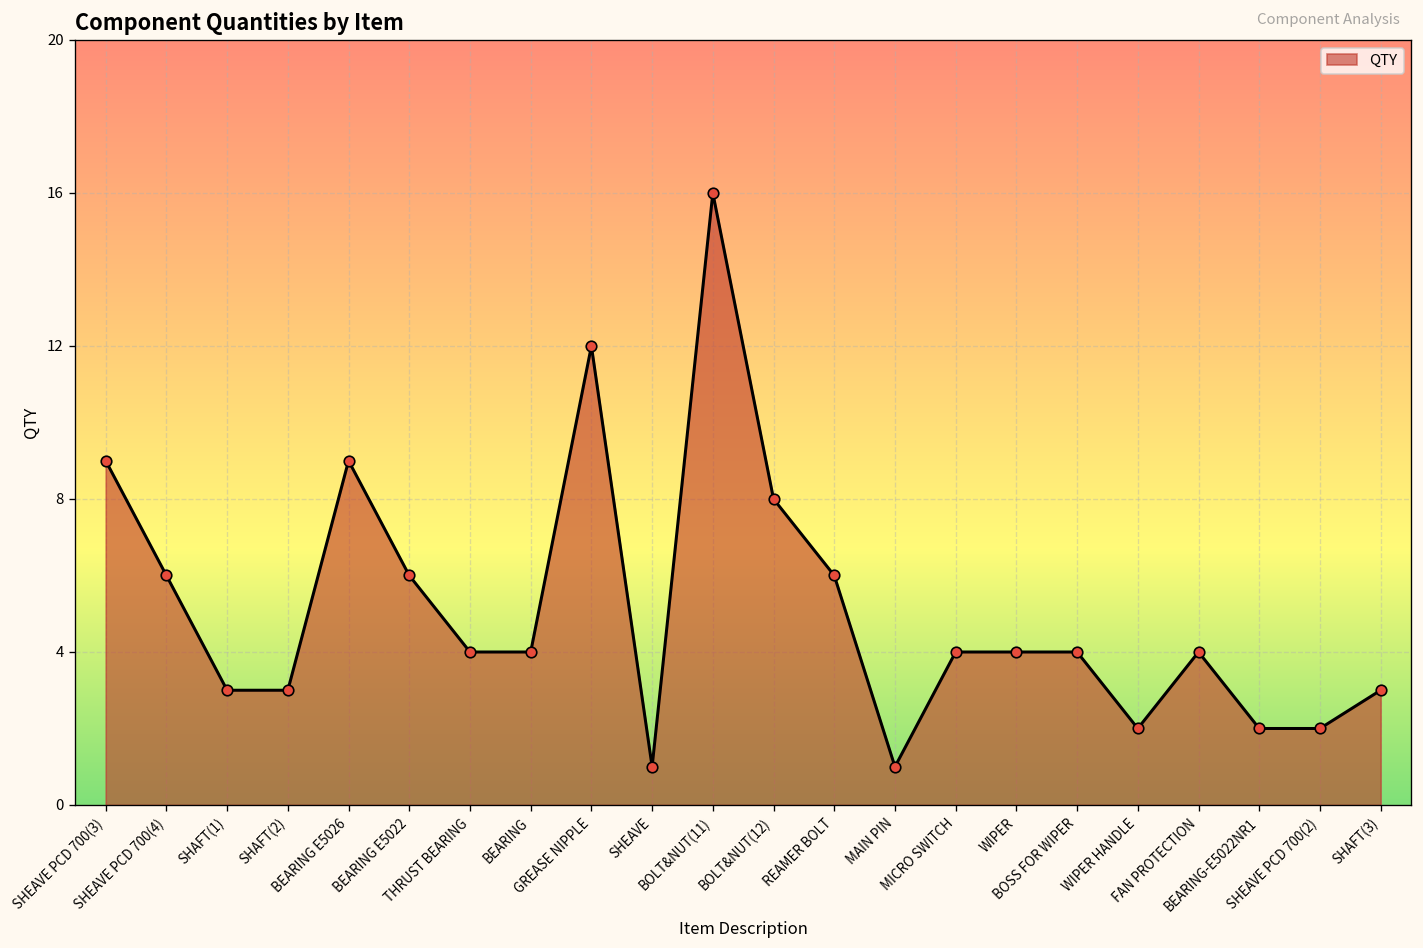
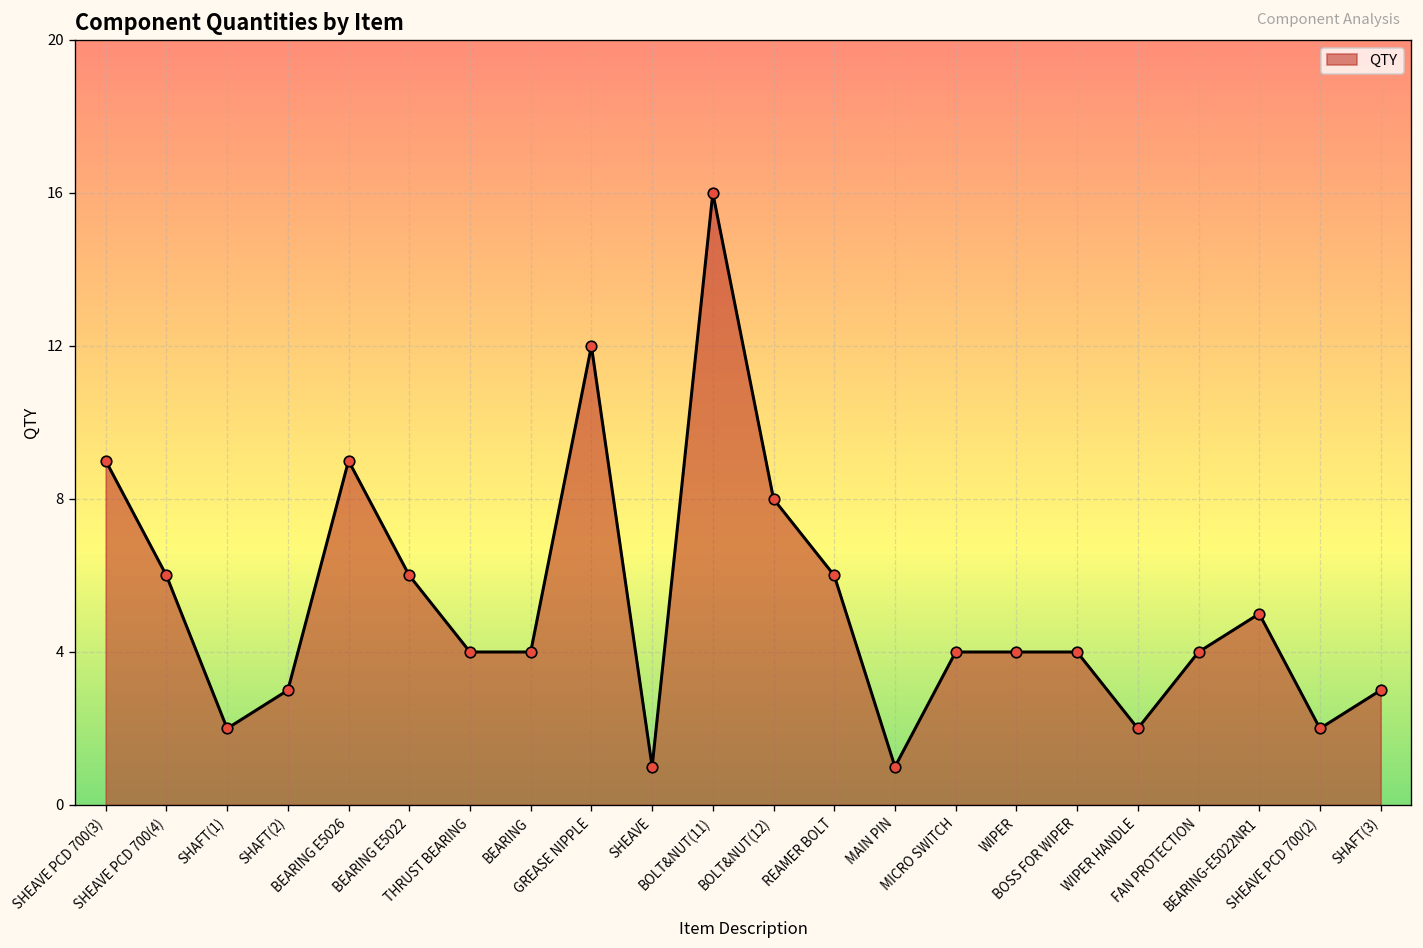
  {
    "SHEAVE PCD 700(3)": 9,
    "SHEAVE PCD 700(4)": 6,
-   "SHAFT(1)": 3,
+   "SHAFT(1)": 2,
    "SHAFT(2)": 3,
    "BEARING E5026": 9,
    "BEARING E5022": 6,
    "THRUST BEARING": 4,
    "BEARING": 4,
    "GREASE NIPPLE": 12,
    "SHEAVE": 1,
    "BOLT&NUT(11)": 16,
    "BOLT&NUT(12)": 8,
    "REAMER BOLT": 6,
    "MAIN PIN": 1,
    "MICRO SWITCH": 4,
    "WIPER": 4,
    "BOSS FOR WIPER": 4,
    "WIPER HANDLE": 2,
    "FAN PROTECTION": 4,
-   "BEARING-E5022NR1": 2,
+   "BEARING-E5022NR1": 5,
    "SHEAVE PCD 700(2)": 2,
    "SHAFT(3)": 3
  }
